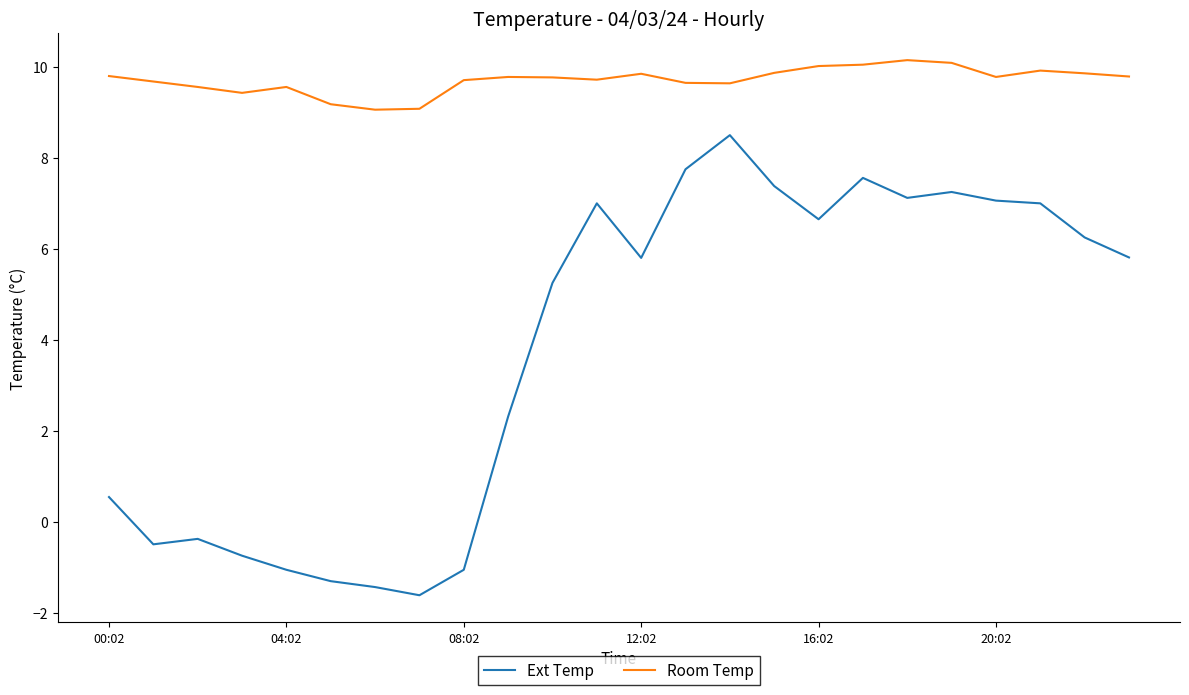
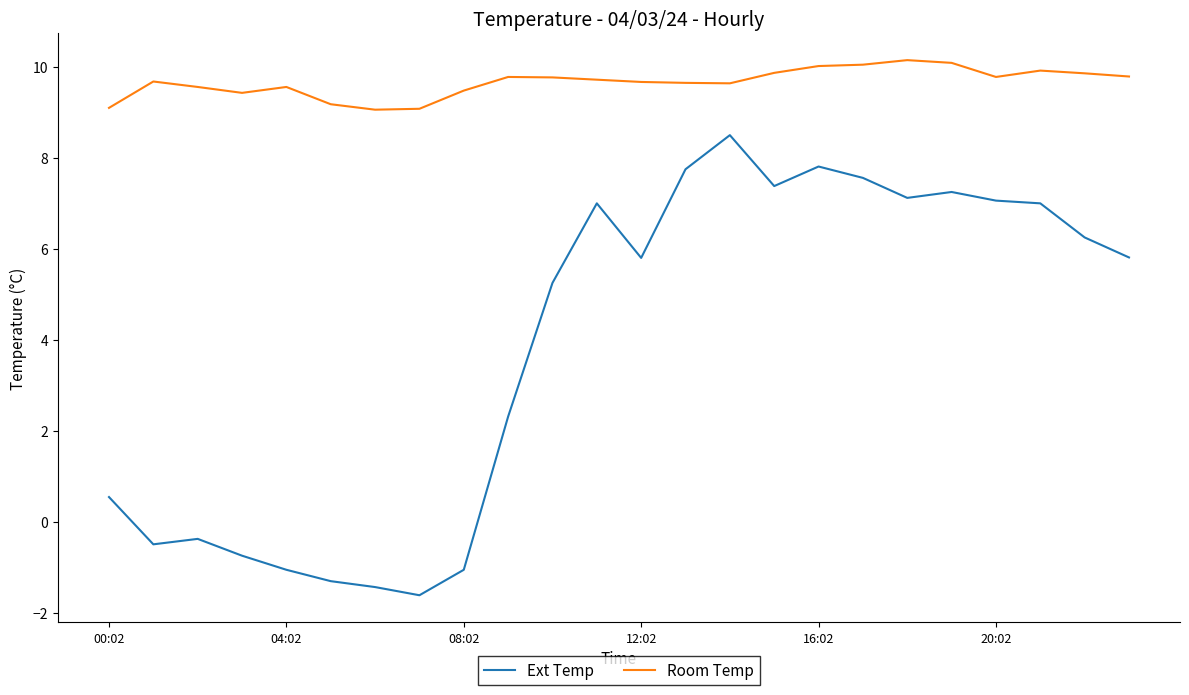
  {
    "Ext Temp": {
      "00:02": 0.5,
      "04:02": -1.1,
      "08:02": -1.1,
      "12:02": 5.8,
-     "16:02": 6.7,
+     "16:02": 7.8,
      "20:02": 7.1
    },
    "Room Temp": {
-     "00:02": 9.8,
+     "00:02": 9.1,
      "04:02": 9.6,
-     "08:02": 9.7,
-     "12:02": 9.9,
+     "08:02": 9.5,
+     "12:02": 9.7,
      "16:02": 10.0,
      "20:02": 9.8
    }
  }
